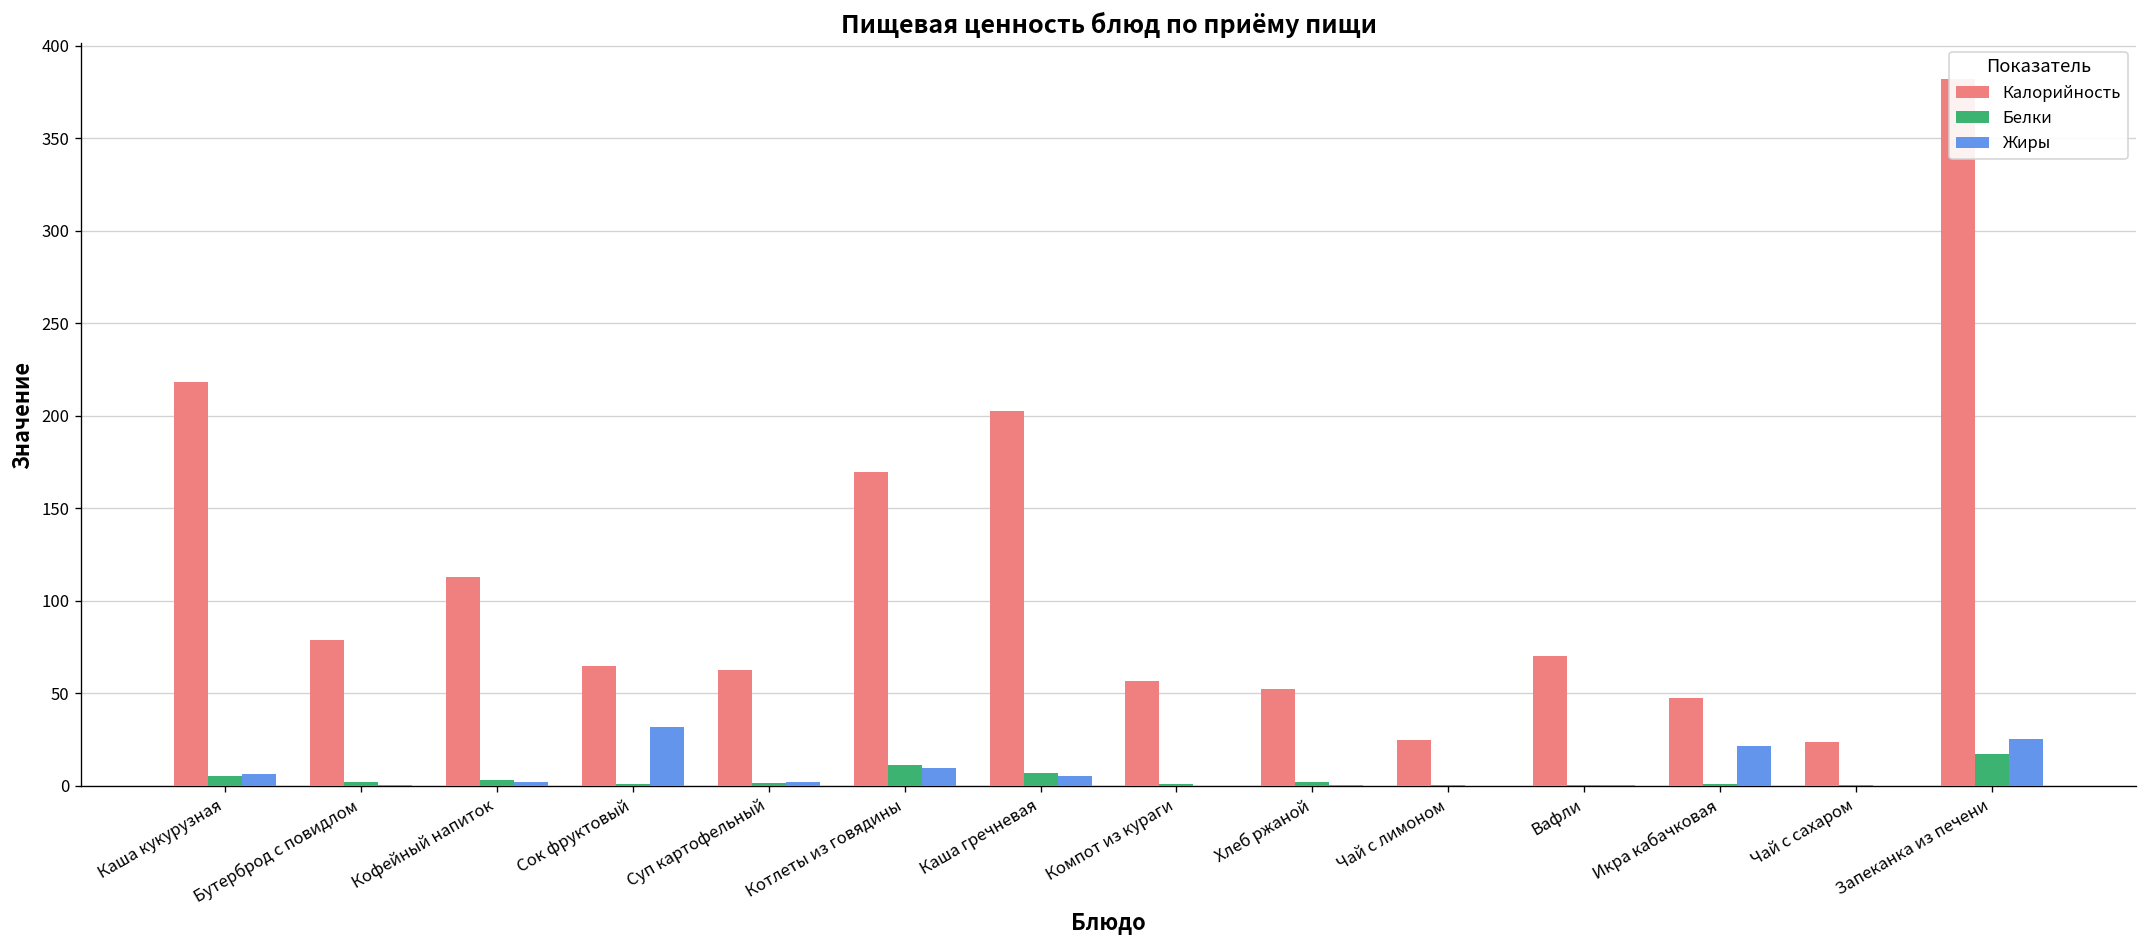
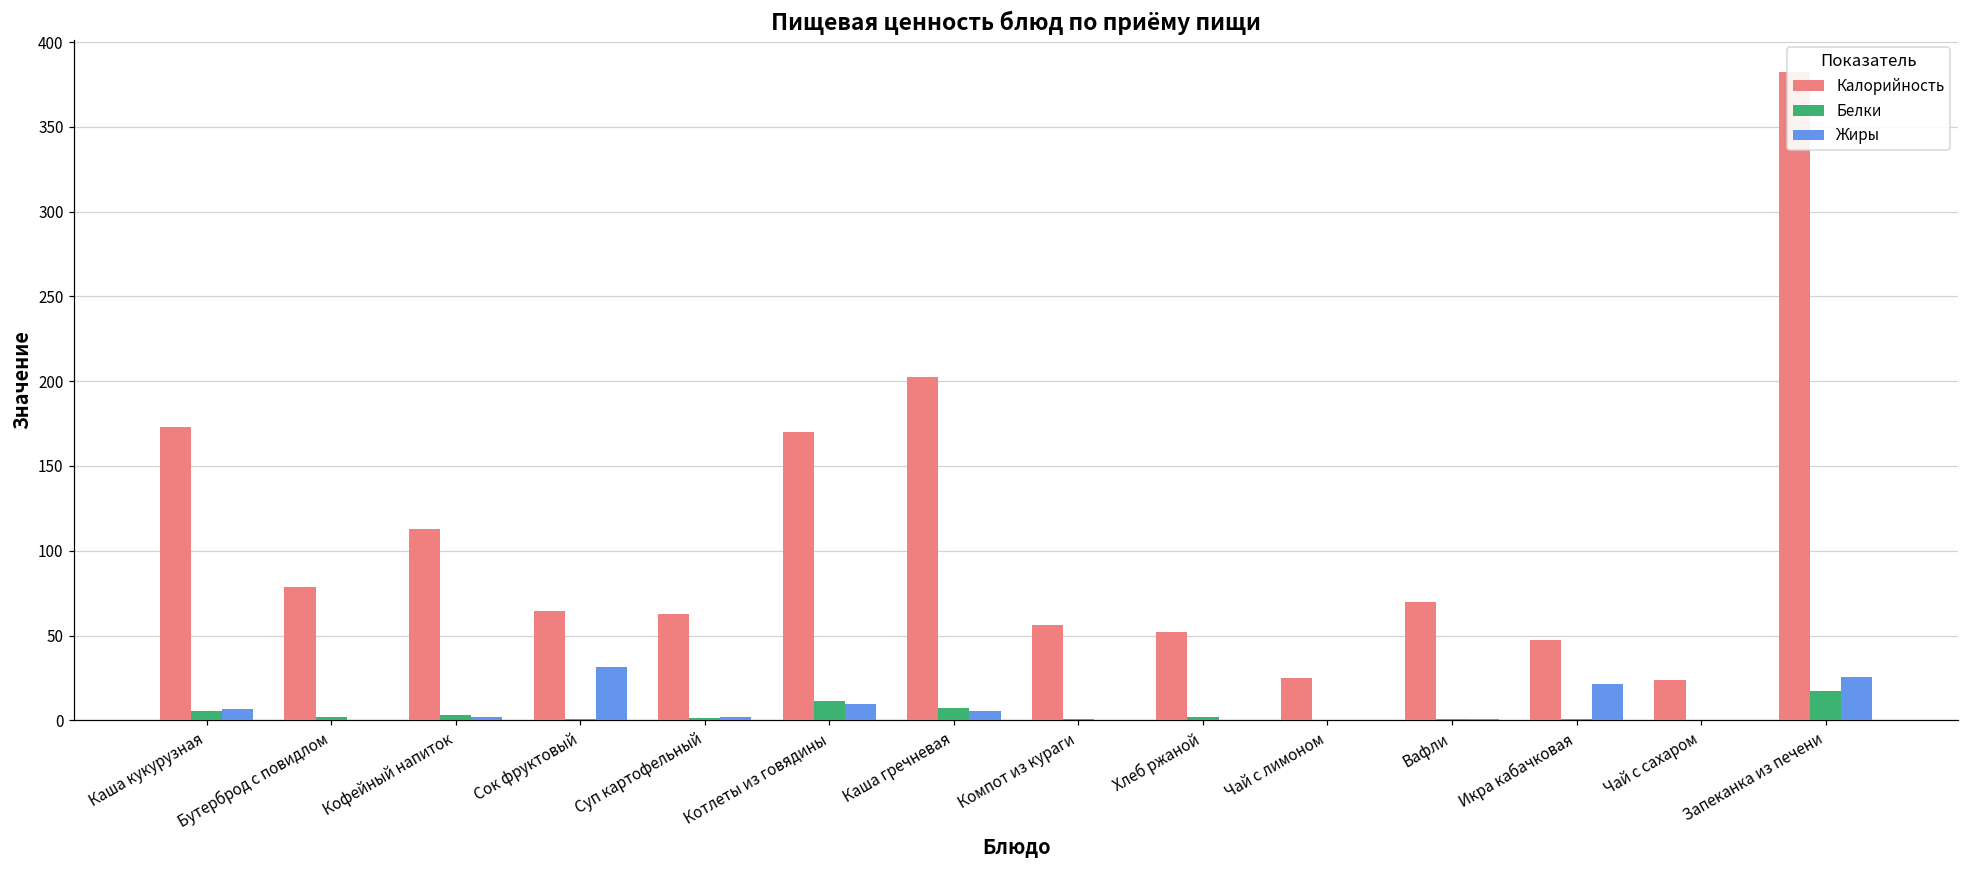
  {
    "Калорийность": {
-     "Каша кукурузная": 218,
+     "Каша кукурузная": 173,
      "Бутерброд с повидлом": 79,
      "Кофейный напиток": 113,
      "Сок фруктовый": 65,
      "Суп картофельный": 63,
      "Котлеты из говядины": 170,
      "Каша гречневая": 203,
      "Компот из кураги": 56,
      "Хлеб ржаной": 52,
      "Чай с лимоном": 25,
      "Вафли": 70,
      "Икра кабачковая": 48,
      "Чай с сахаром": 24
    },
    "Белки": {
      "Каша кукурузная": 5,
      "Бутерброд с повидлом": 2,
      "Кофейный напиток": 3,
      "Котлеты из говядины": 11,
      "Каша гречневая": 7,
      "Хлеб ржаной": 2,
      "Запеканка из печени": 17
    },
    "Жиры": {
      "Каша кукурузная": 7,
      "Кофейный напиток": 2,
      "Сок фруктовый": 32,
      "Суп картофельный": 2,
      "Котлеты из говядины": 10,
      "Каша гречневая": 5,
      "Компот из кураги": 0,
      "Чай с лимоном": 0,
      "Икра кабачковая": 22,
      "Чай с сахаром": 0,
      "Запеканка из печени": 25
    }
  }
